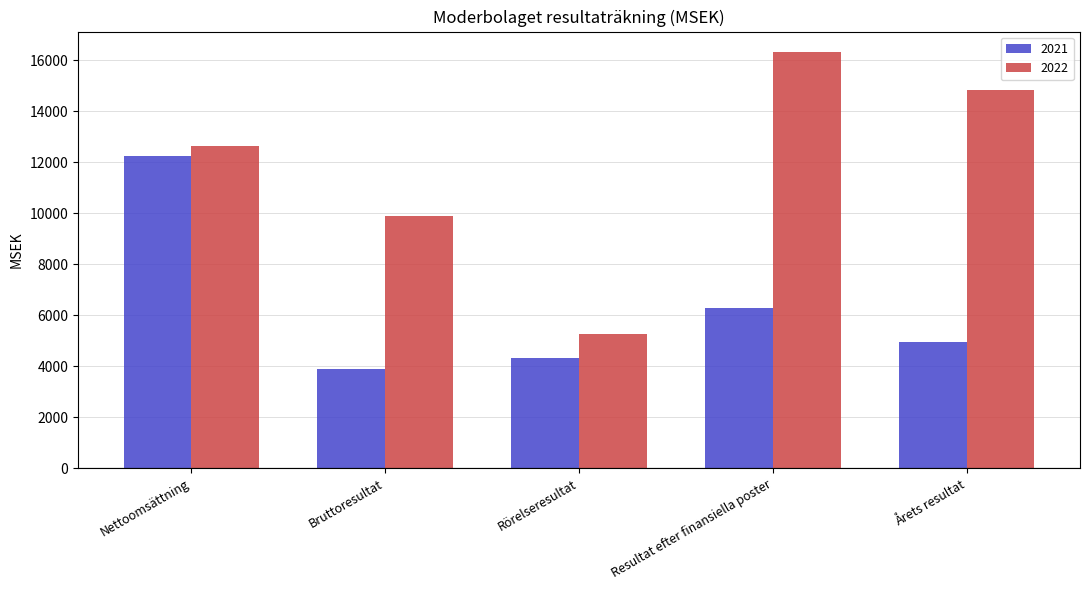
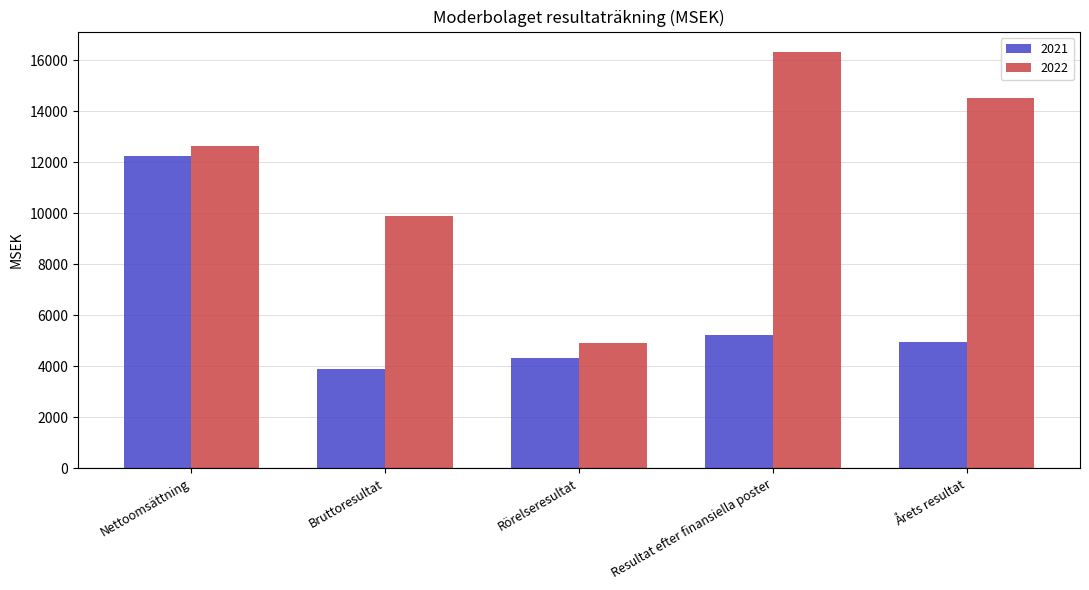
  {
    "2021": {
      "Nettoomsättning": 12200,
      "Bruttoresultat": 3900,
      "Rörelseresultat": 4300,
-     "Resultat efter finansiella poster": 6300,
+     "Resultat efter finansiella poster": 5200,
      "Årets resultat": 4900
    },
    "2022": {
      "Nettoomsättning": 12600,
      "Bruttoresultat": 9900,
-     "Rörelseresultat": 5300,
+     "Rörelseresultat": 4900,
      "Resultat efter finansiella poster": 16300,
-     "Årets resultat": 14800
+     "Årets resultat": 14500
    }
  }
